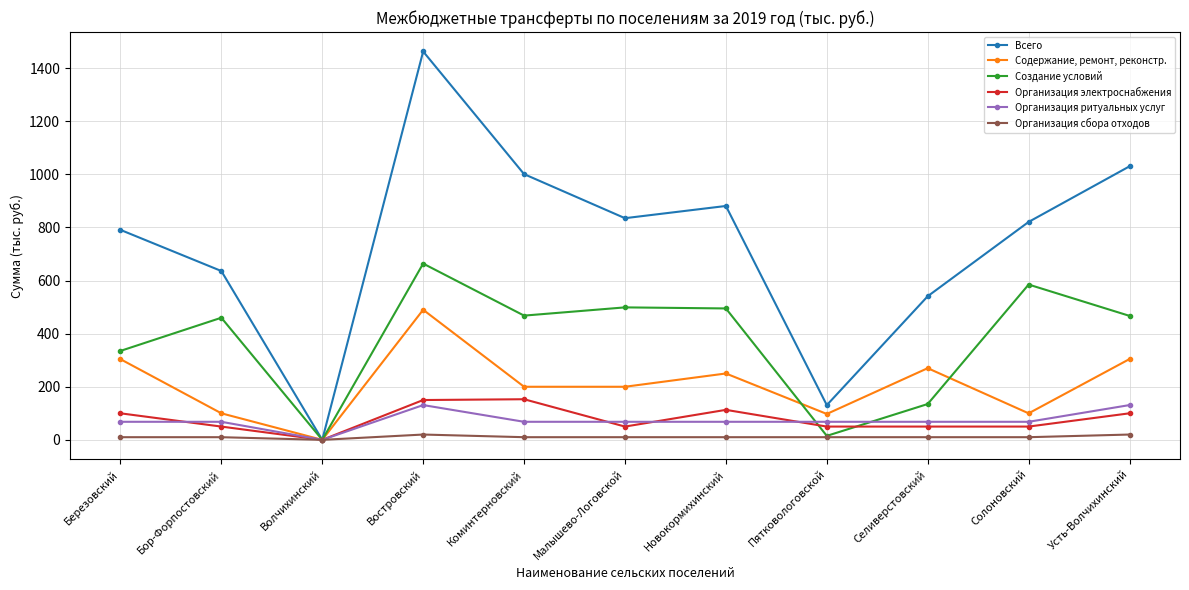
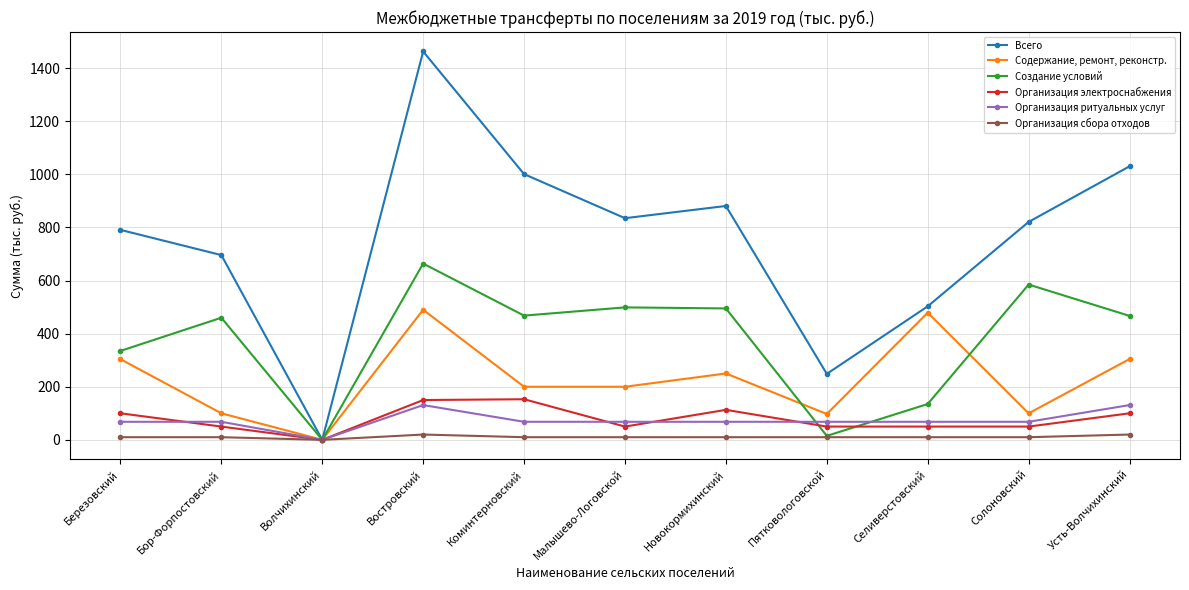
  {
    "Всего": {
      "Березовский": 790,
-     "Бор-Форпостовский": 640,
+     "Бор-Форпостовский": 700,
      "Востровский": 1460,
      "Коминтерновский": 1000,
      "Малышево-Логовской": 840,
      "Новокормихинский": 880,
-     "Пятковологовской": 130,
-     "Селиверстовский": 540,
+     "Пятковологовской": 250,
+     "Селиверстовский": 500,
      "Солоновский": 820,
      "Усть-Волчихинский": 1030
    },
    "Содержание, ремонт, реконстр.": {
      "Березовский": 300,
      "Бор-Форпостовский": 100,
      "Востровский": 490,
      "Коминтерновский": 200,
      "Малышево-Логовской": 200,
      "Новокормихинский": 250,
      "Пятковологовской": 100,
-     "Селиверстовский": 270,
+     "Селиверстовский": 480,
      "Солоновский": 100,
      "Усть-Волчихинский": 300
    },
    "Создание условий": {
      "Березовский": 340,
      "Бор-Форпостовский": 460,
      "Востровский": 660,
      "Коминтерновский": 470,
      "Малышево-Логовской": 500,
      "Новокормихинский": 500,
      "Селиверстовский": 140,
      "Солоновский": 590,
      "Усть-Волчихинский": 470
    },
    "Организация электроснабжения": {
      "Березовский": 100,
      "Бор-Форпостовский": 50,
      "Востровский": 150,
      "Коминтерновский": 150,
      "Малышево-Логовской": 50,
      "Новокормихинский": 110,
      "Пятковологовской": 50,
      "Селиверстовский": 50,
      "Солоновский": 50,
      "Усть-Волчихинский": 100
    },
    "Организация ритуальных услуг": {
      "Березовский": 70,
      "Бор-Форпостовский": 70,
      "Востровский": 130,
      "Коминтерновский": 70,
      "Малышево-Логовской": 70,
      "Новокормихинский": 70,
      "Пятковологовской": 70,
      "Селиверстовский": 70,
      "Солоновский": 70,
      "Усть-Волчихинский": 130
    },
    "Организация сбора отходов": {
      "Березовский": 10,
      "Бор-Форпостовский": 10,
      "Востровский": 20,
      "Коминтерновский": 10,
      "Малышево-Логовской": 10,
      "Новокормихинский": 10,
      "Селиверстовский": 10,
      "Солоновский": 10,
      "Усть-Волчихинский": 20
    }
  }
